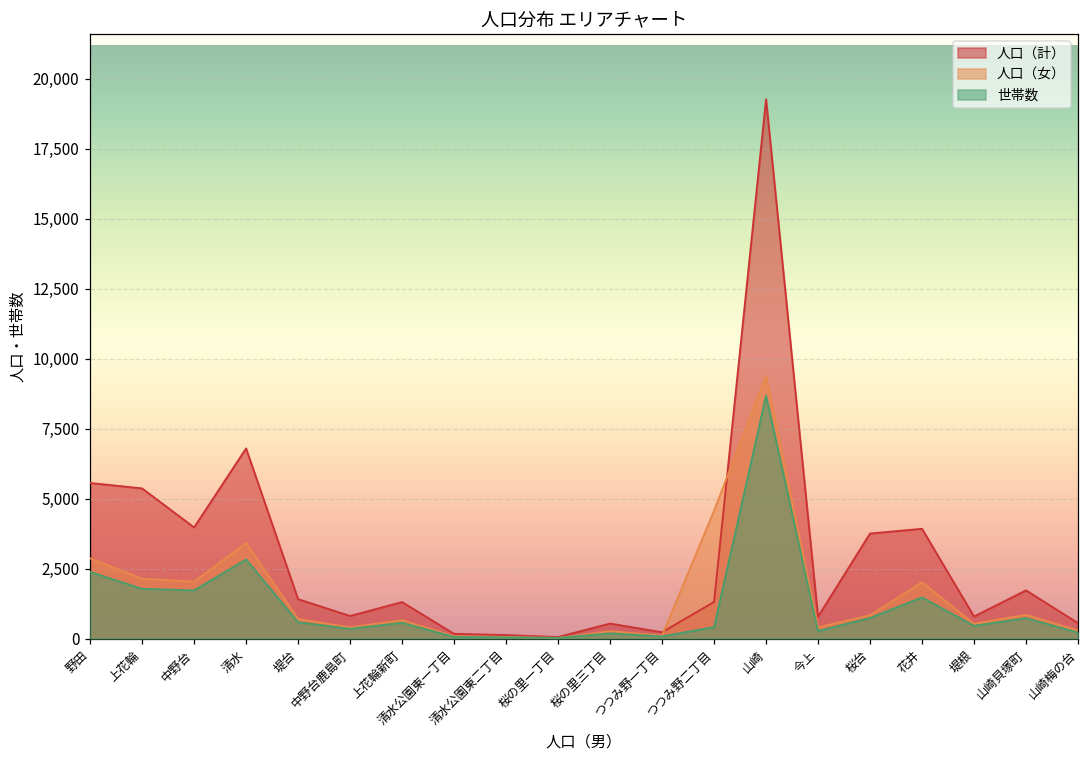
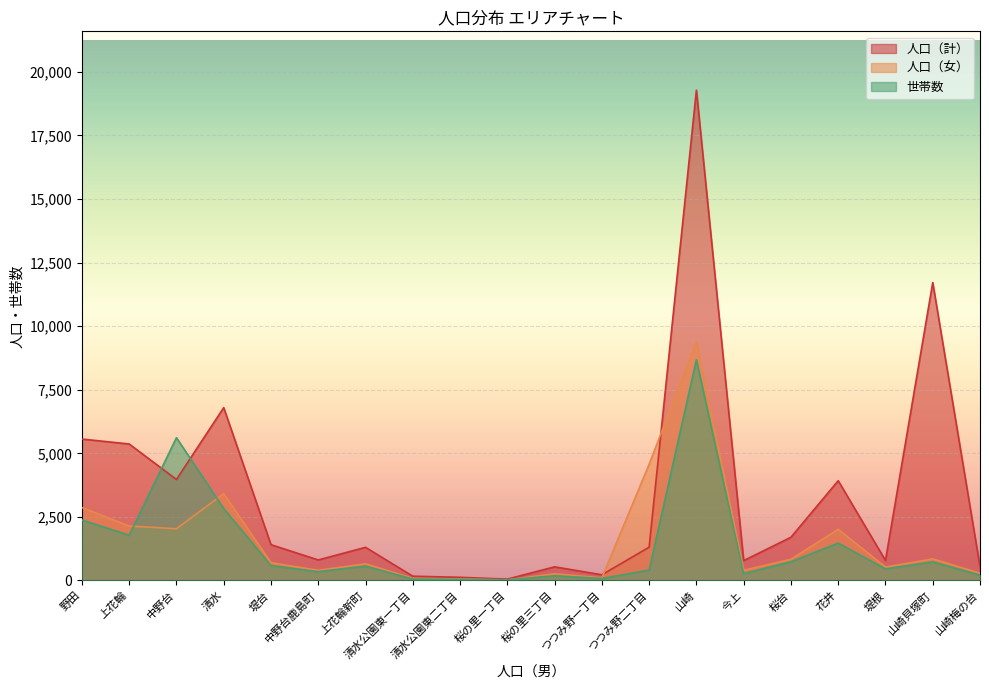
  {
    "人口（計）": {
      "野田": "5,600",
      "上花輪": "5,400",
      "中野台": "4,000",
      "清水": "6,800",
      "堤台": "1,400",
      "中野台鹿島町": "800",
      "上花輪新町": "1,300",
      "桜の里三丁目": "500",
      "つつみ野一丁目": "200",
      "つつみ野二丁目": "1,300",
      "山崎": "19,300",
      "今上": "800",
-     "桜台": "3,800",
+     "桜台": "1,700",
      "花井": "3,900",
      "堤根": "800",
-     "山崎貝塚町": "1,700",
+     "山崎貝塚町": "11,700",
      "山崎梅の台": "600"
    },
    "人口（女）": {
      "野田": "2,900",
      "上花輪": "2,100",
      "中野台": "2,000",
      "清水": "3,400",
      "堤台": "700",
      "つつみ野二丁目": "4,600",
      "山崎": "9,400",
      "今上": "400",
      "花井": "2,000",
      "山崎貝塚町": "800"
    },
    "世帯数": {
      "野田": "2,400",
      "上花輪": "1,800",
-     "中野台": "1,700",
+     "中野台": "5,600",
      "清水": "2,800",
      "堤台": "600",
      "つつみ野二丁目": "400",
      "山崎": "8,700",
      "今上": "300",
      "花井": "1,500",
      "山崎貝塚町": "700"
    }
  }
